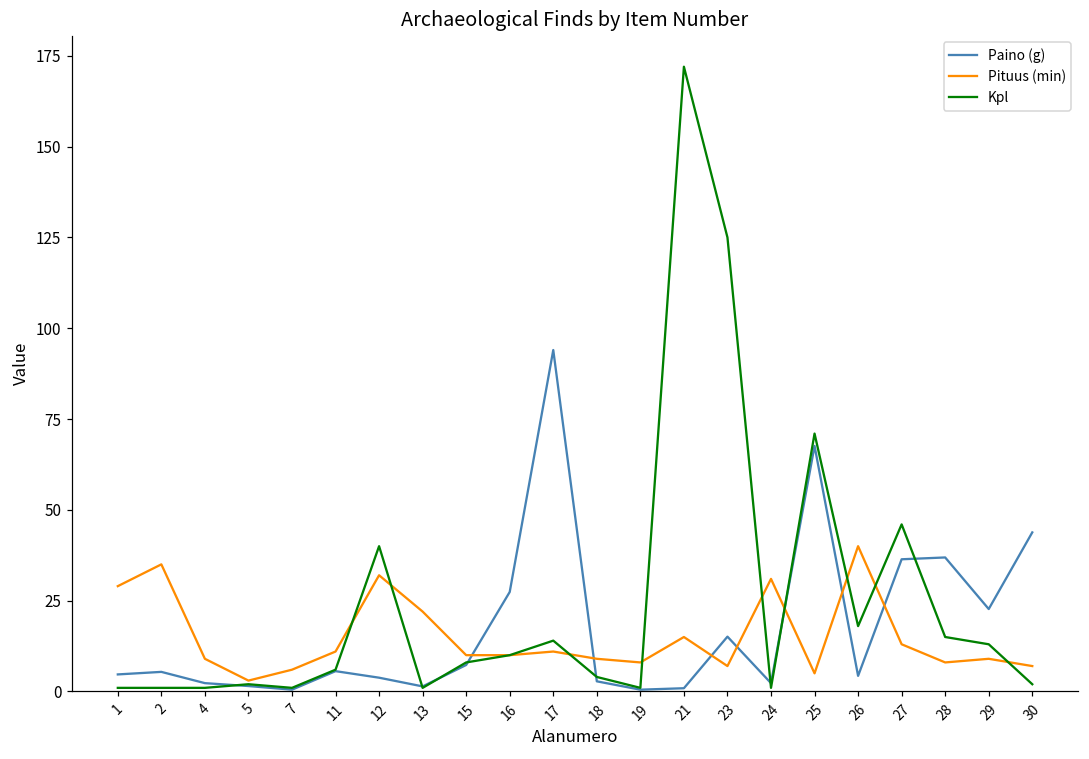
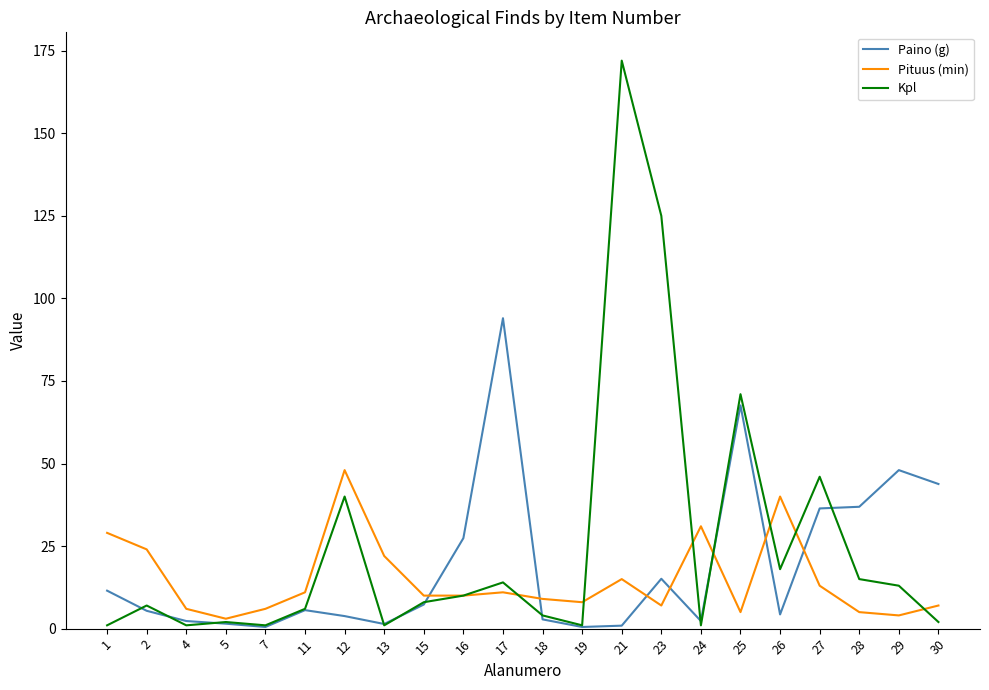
  {
    "Paino (g)": {
-     "1": 5,
+     "1": 12,
      "2": 5,
      "4": 2,
      "12": 4,
      "16": 27,
      "17": 94,
      "18": 3,
      "21": 1,
      "23": 15,
      "24": 2,
      "25": 68,
      "26": 4,
      "27": 36,
      "28": 37,
-     "29": 23,
+     "29": 48,
      "30": 44
    },
    "Pituus (min)": {
      "1": 29,
-     "2": 35,
-     "4": 9,
+     "2": 24,
+     "4": 6,
      "5": 3,
      "7": 6,
      "11": 11,
-     "12": 32,
+     "12": 48,
      "13": 22,
      "15": 10,
      "17": 11,
      "18": 9,
      "19": 8,
      "21": 15,
      "23": 7,
      "24": 31,
      "25": 5,
      "26": 40,
      "27": 13,
-     "28": 8,
-     "29": 9,
+     "28": 5,
+     "29": 4,
      "30": 7
    },
    "Kpl": {
      "1": 1,
-     "2": 1,
+     "2": 7,
      "4": 1,
      "12": 40,
      "17": 14,
      "18": 4,
      "21": 172,
      "23": 125,
      "24": 1,
      "25": 71,
      "26": 18,
      "27": 46,
      "28": 15,
      "29": 13,
      "30": 2
    }
  }
